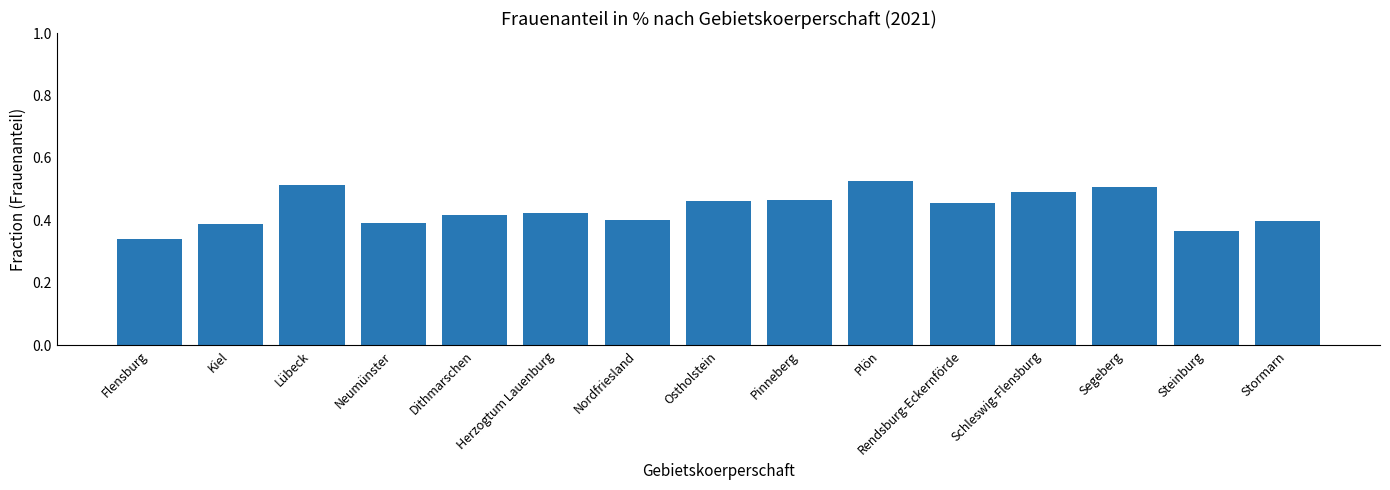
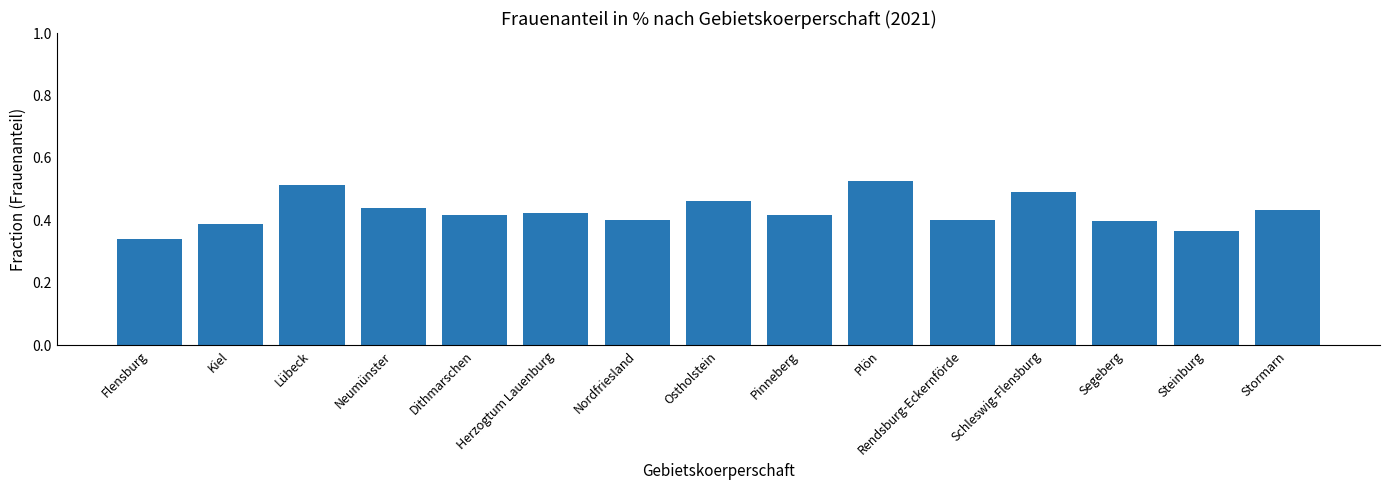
  {
    "Flensburg": 0.34,
    "Kiel": 0.39,
    "Lübeck": 0.51,
-   "Neumünster": 0.39,
+   "Neumünster": 0.44,
    "Dithmarschen": 0.42,
    "Herzogtum Lauenburg": 0.42,
    "Nordfriesland": 0.40,
    "Ostholstein": 0.46,
-   "Pinneberg": 0.46,
+   "Pinneberg": 0.42,
    "Plön": 0.53,
-   "Rendsburg-Eckernförde": 0.46,
+   "Rendsburg-Eckernförde": 0.40,
    "Schleswig-Flensburg": 0.49,
-   "Segeberg": 0.51,
+   "Segeberg": 0.40,
    "Steinburg": 0.37,
-   "Stormarn": 0.40
+   "Stormarn": 0.43
  }
